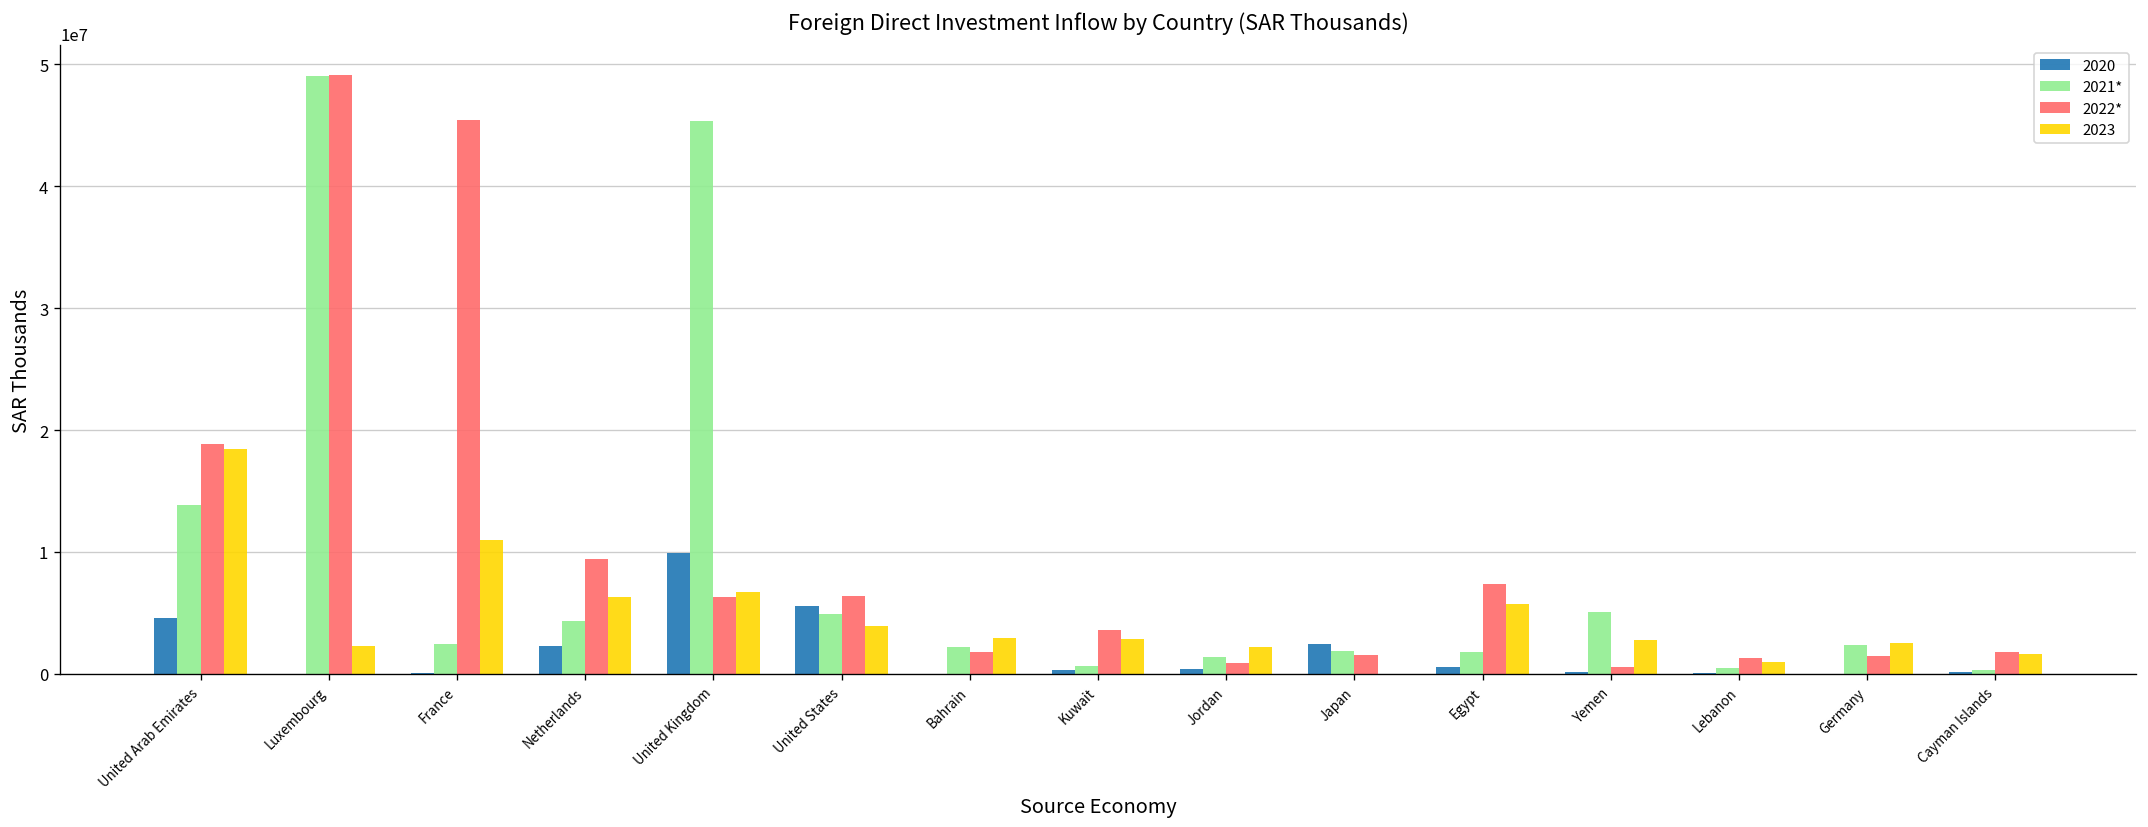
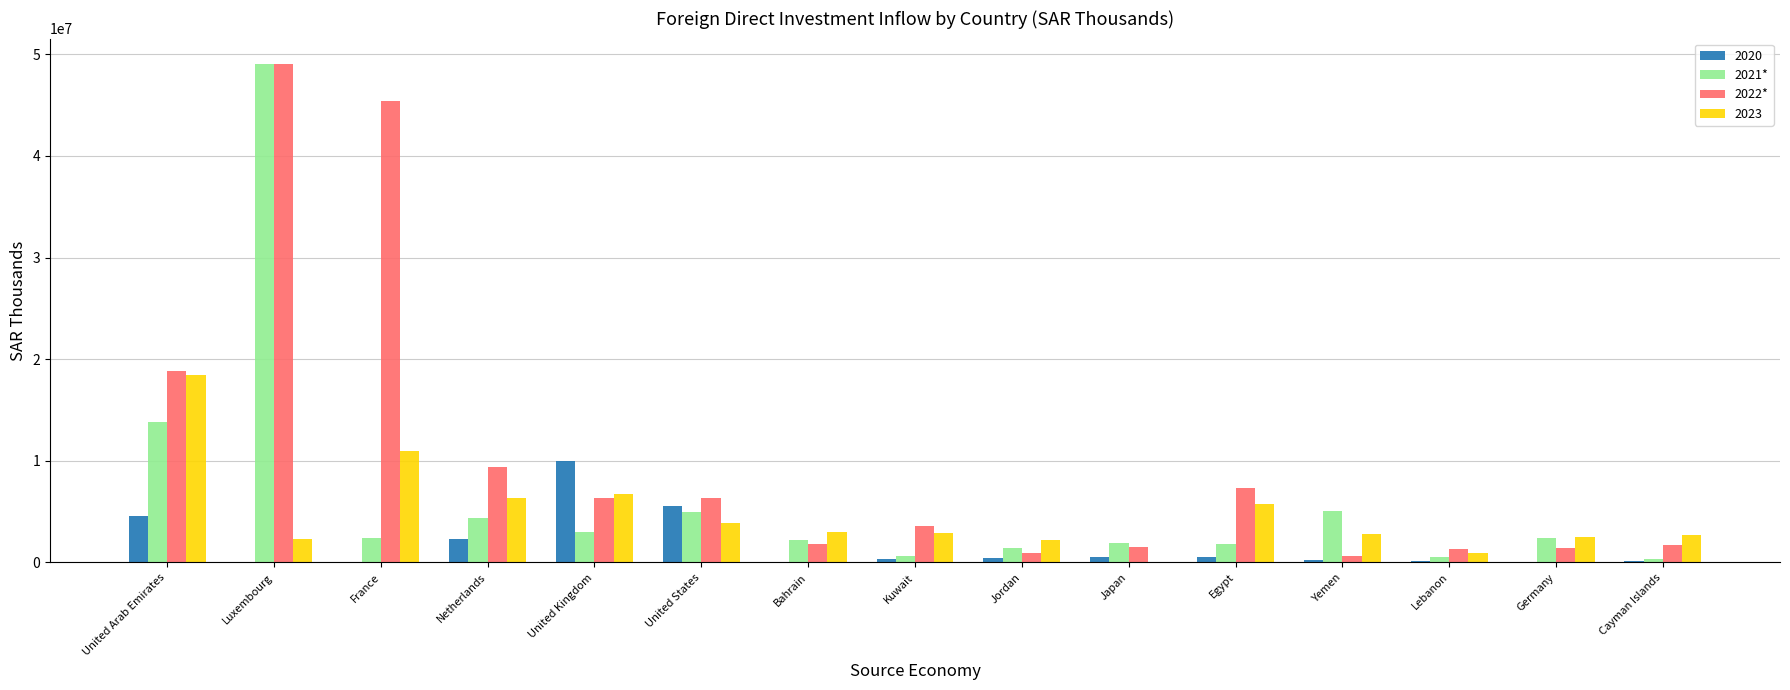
  {
    "2020": {
      "United Arab Emirates": 4600000,
      "Netherlands": 2300000,
      "United Kingdom": 9900000,
      "United States": 5500000,
      "Bahrain": 0,
      "Kuwait": 400000,
      "Jordan": 400000,
-     "Japan": 2400000,
+     "Japan": 500000,
      "Egypt": 500000,
      "Germany": 0
    },
    "2021*": {
      "United Arab Emirates": 13900000,
      "Luxembourg": 49100000,
      "France": 2400000,
      "Netherlands": 4300000,
-     "United Kingdom": 45300000,
+     "United Kingdom": 3000000,
      "United States": 4900000,
      "Bahrain": 2200000,
      "Kuwait": 700000,
      "Jordan": 1400000,
      "Japan": 1900000,
      "Egypt": 1800000,
      "Yemen": 5000000,
      "Lebanon": 500000,
      "Germany": 2400000,
      "Cayman Islands": 300000
    },
    "2022*": {
      "United Arab Emirates": 18800000,
      "Luxembourg": 49100000,
      "France": 45400000,
      "Netherlands": 9400000,
      "United Kingdom": 6300000,
      "United States": 6400000,
      "Bahrain": 1800000,
      "Kuwait": 3600000,
      "Jordan": 900000,
      "Japan": 1500000,
      "Egypt": 7300000,
      "Yemen": 600000,
      "Lebanon": 1300000,
      "Germany": 1400000,
      "Cayman Islands": 1800000
    },
    "2023": {
      "United Arab Emirates": 18500000,
      "Luxembourg": 2300000,
      "France": 11000000,
      "Netherlands": 6300000,
      "United Kingdom": 6700000,
      "United States": 3900000,
      "Bahrain": 2900000,
      "Kuwait": 2800000,
      "Jordan": 2200000,
      "Japan": 0,
      "Egypt": 5700000,
      "Yemen": 2800000,
      "Lebanon": 1000000,
      "Germany": 2500000,
-     "Cayman Islands": 1700000
+     "Cayman Islands": 2700000
    }
  }
